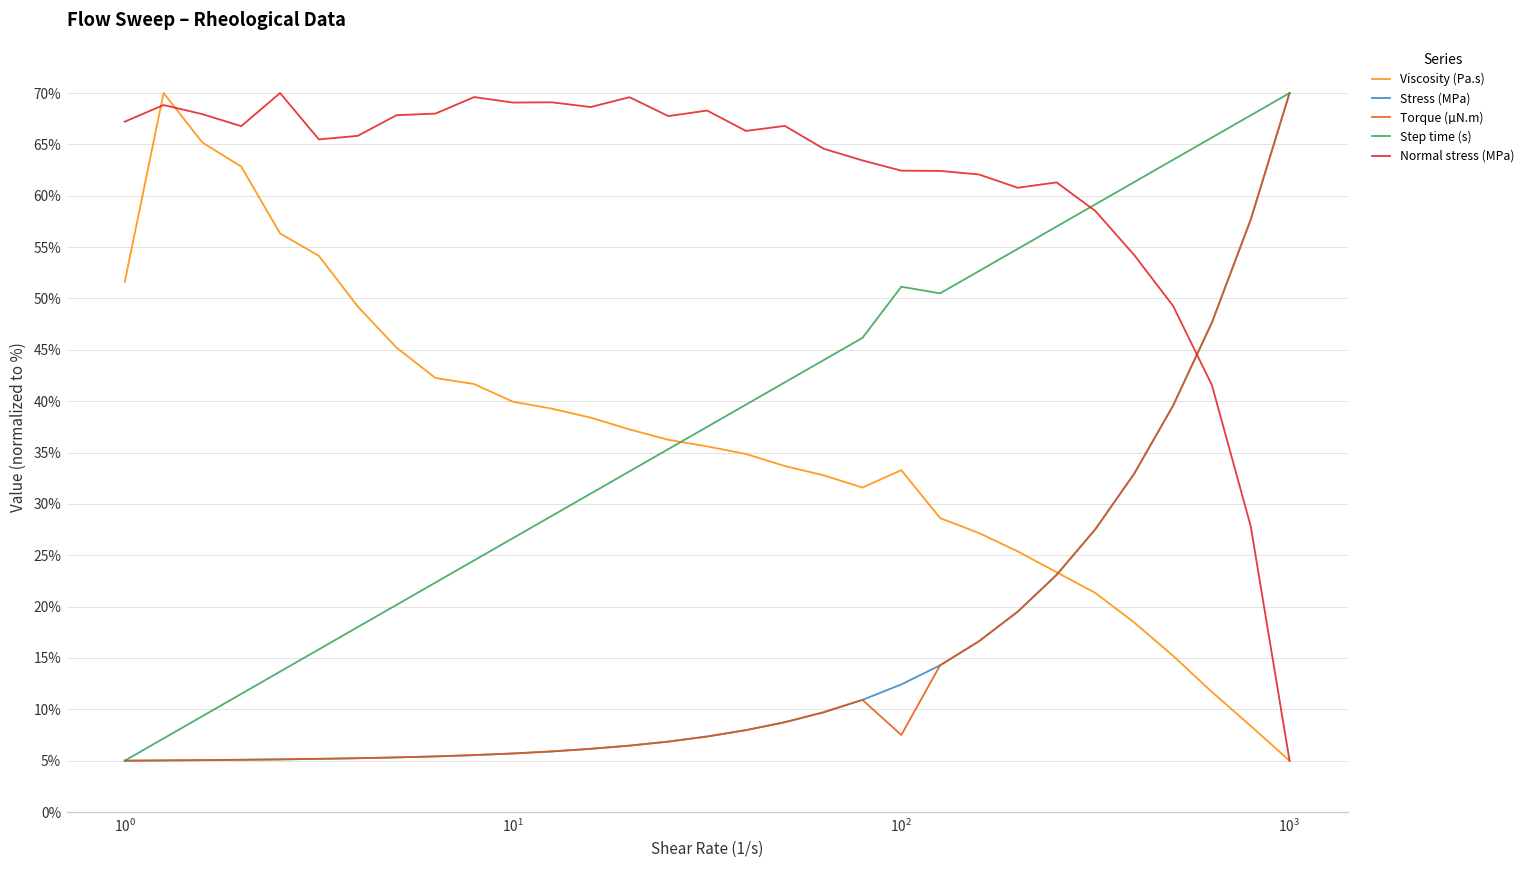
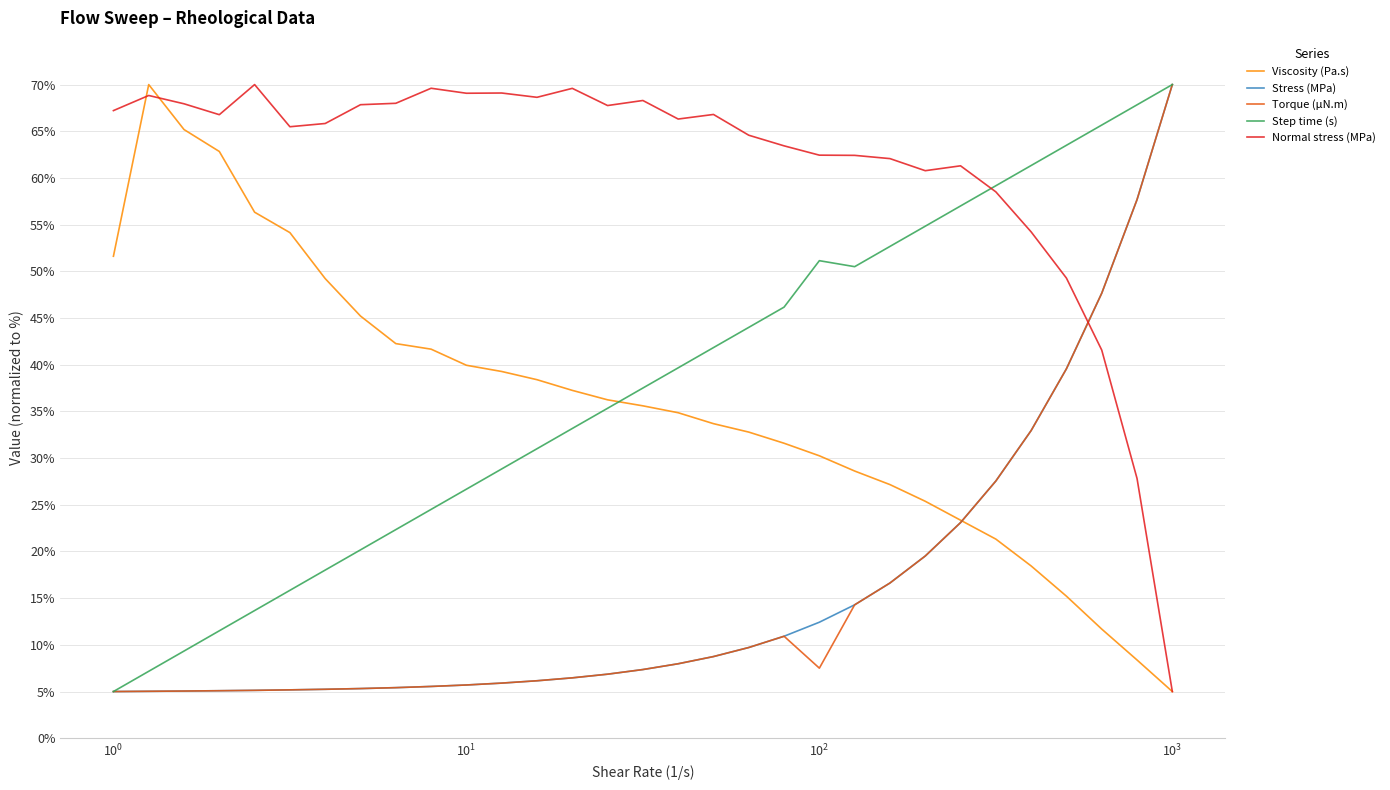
  {
    "Viscosity (Pa.s)": {
      "10^0": "52%",
      "10^1": "40%",
-     "10^2": "33%"
+     "10^2": "30%"
    },
    "Stress (MPa)": {
      "10^2": "12%"
    },
    "Torque (µN.m)": {
      "10^2": "8%"
    },
    "Step time (s)": {
      "10^1": "27%",
      "10^2": "51%"
    },
    "Normal stress (MPa)": {
      "10^0": "67%",
      "10^1": "69%",
      "10^2": "62%"
    }
  }
